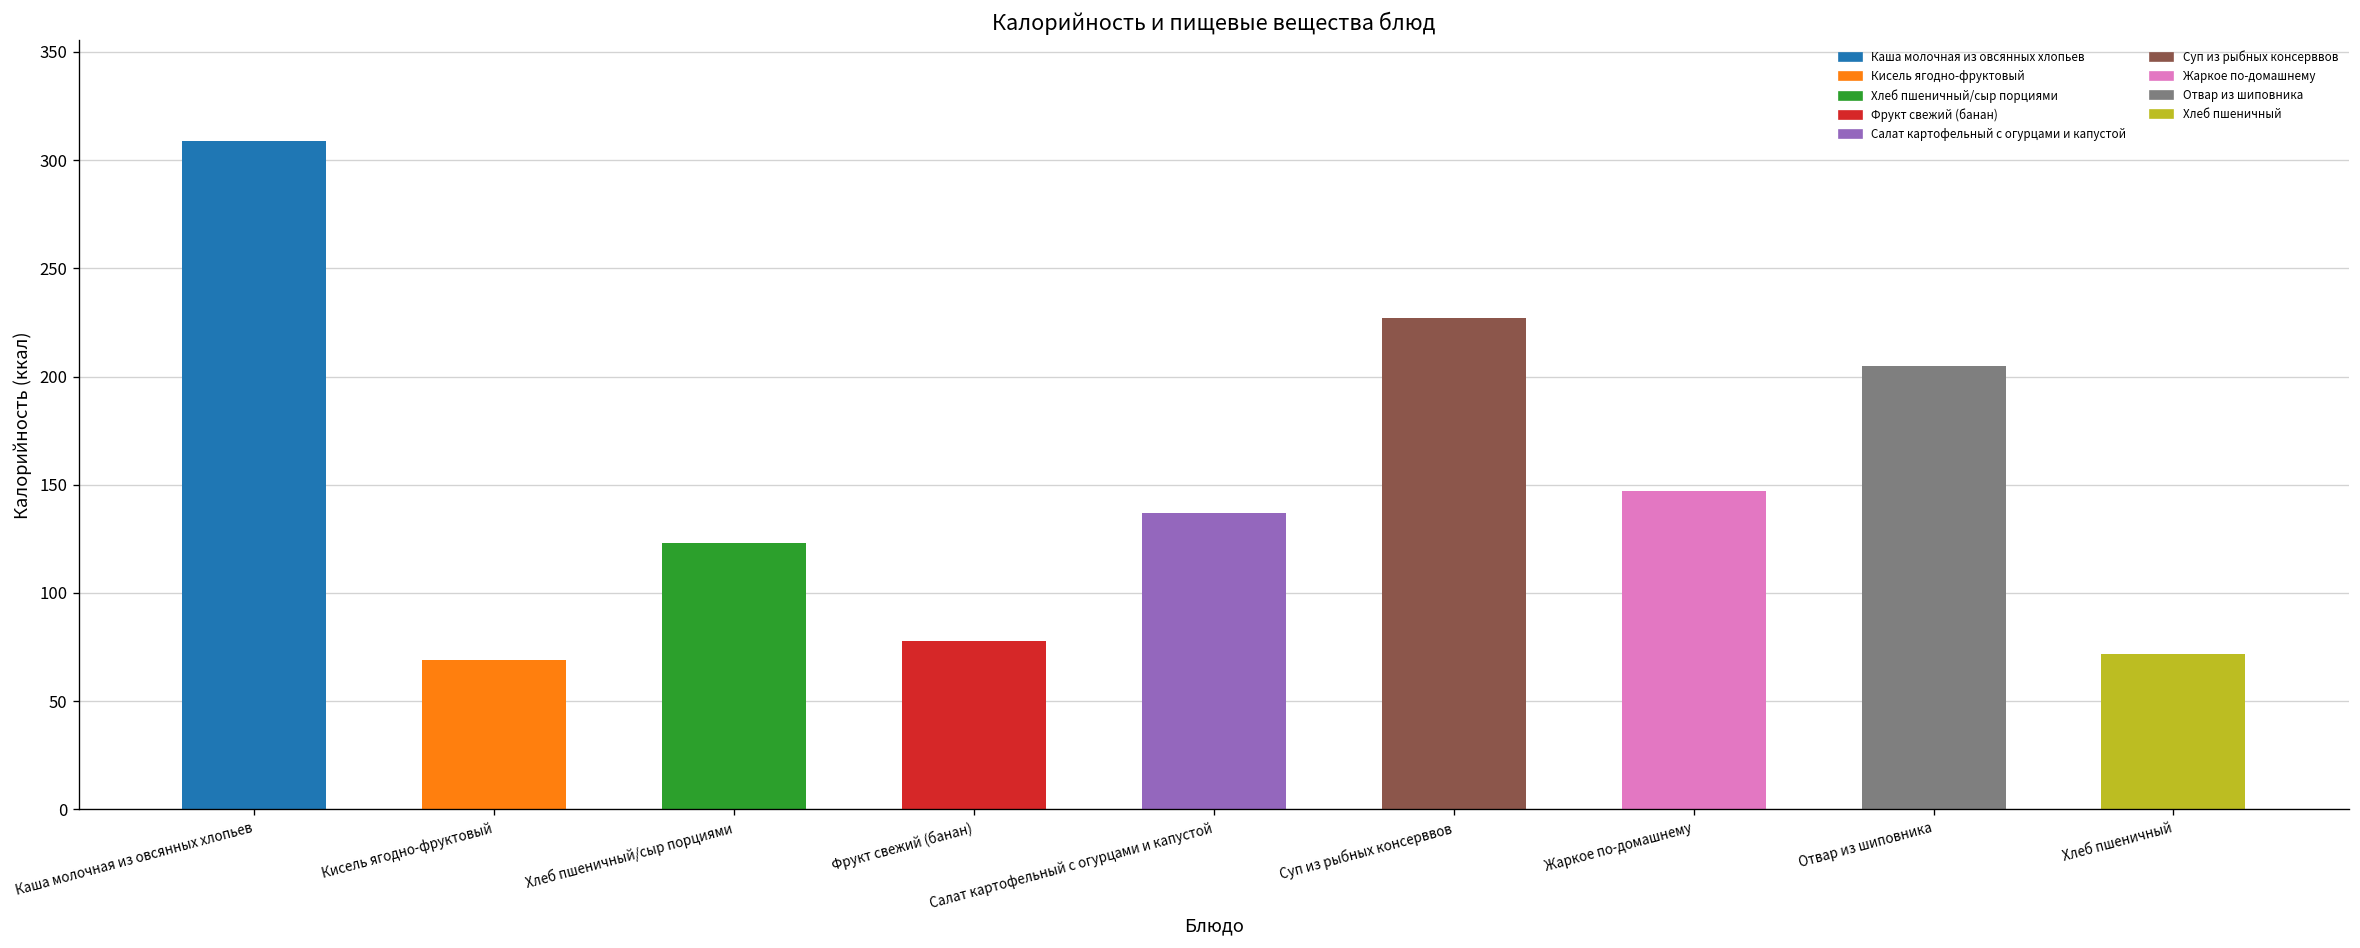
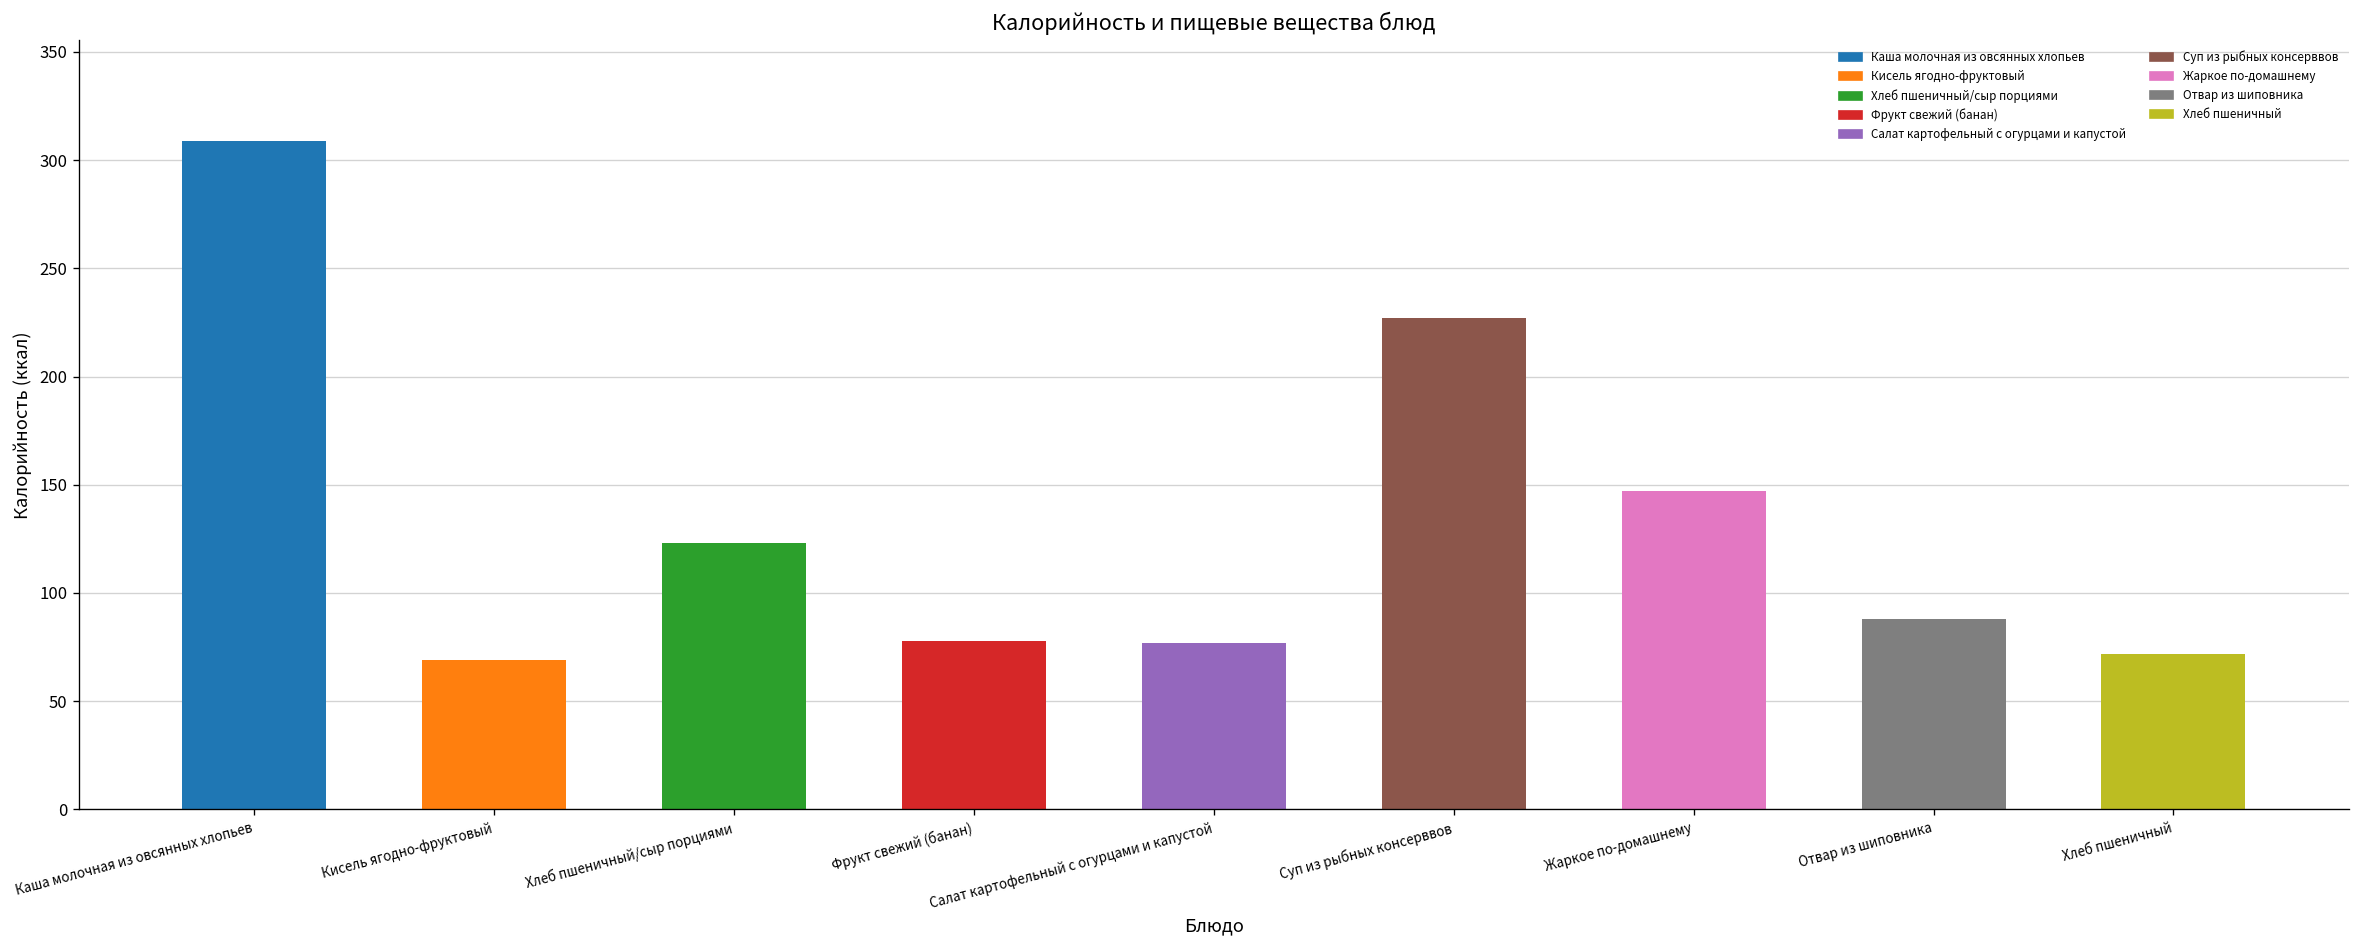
  {
    "Каша молочная из овсянных хлопьев": 309,
    "Кисель ягодно-фруктовый": 69,
    "Хлеб пшеничный/сыр порциями": 123,
    "Фрукт свежий (банан)": 78,
-   "Салат картофельный с огурцами и капустой": 137,
+   "Салат картофельный с огурцами и капустой": 77,
    "Суп из рыбных консерввов": 227,
    "Жаркое по-домашнему": 147,
-   "Отвар из шиповника": 205,
+   "Отвар из шиповника": 88,
    "Хлеб пшеничный": 72
  }
